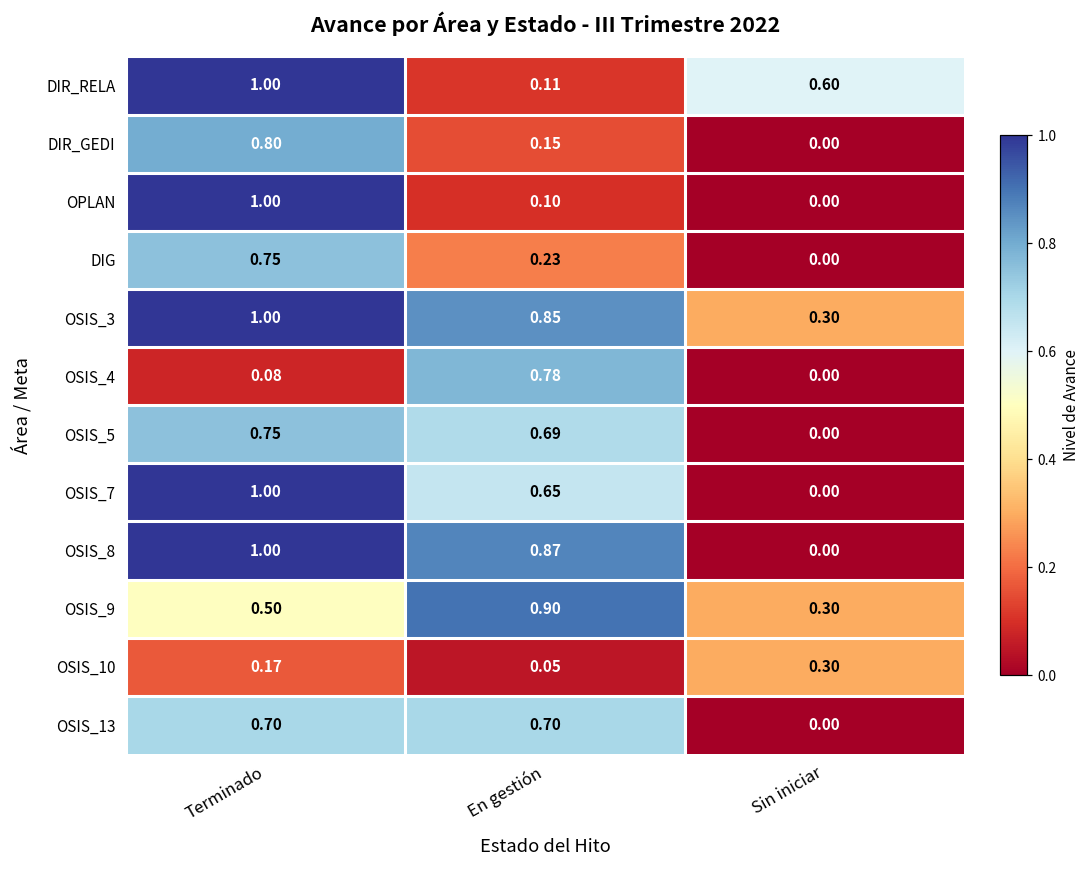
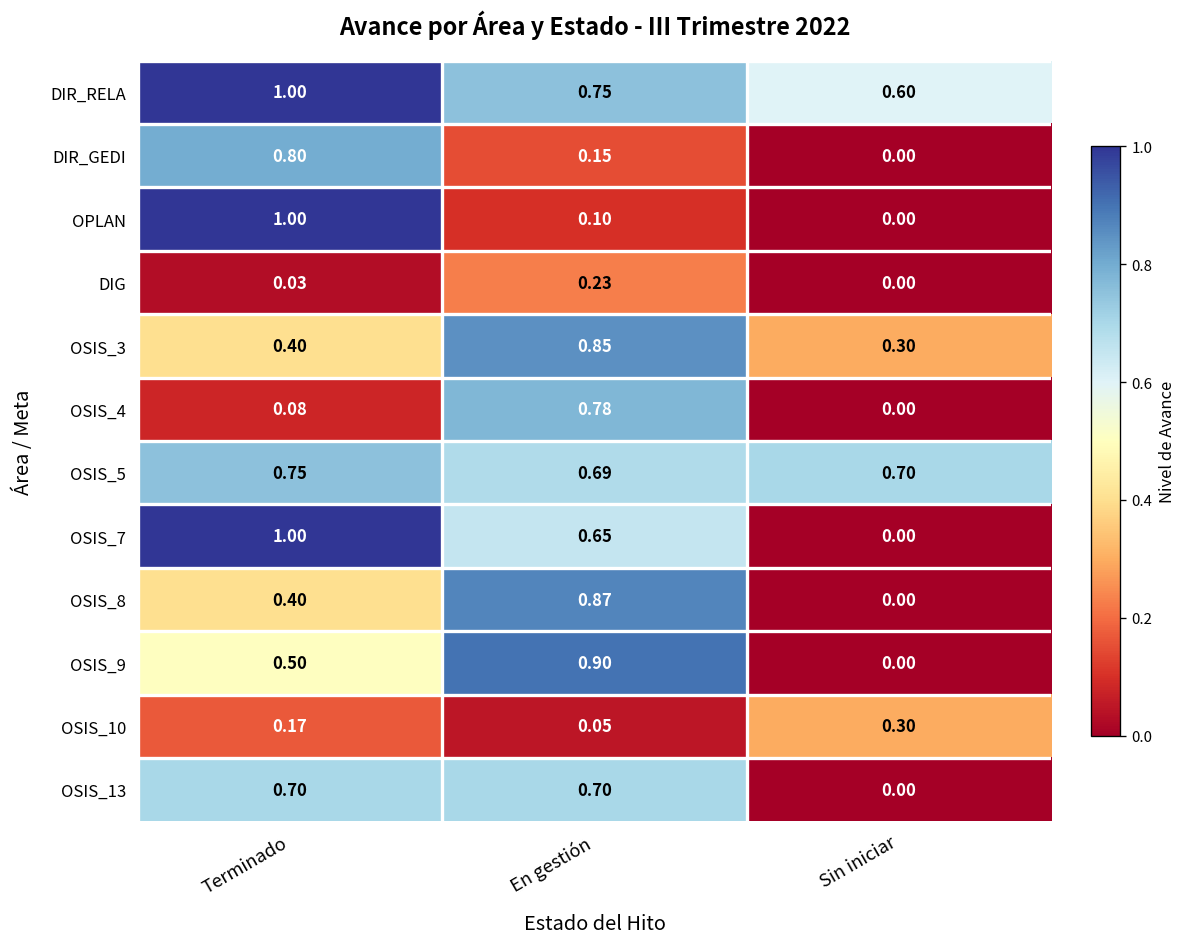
  {
    "DIR_RELA": {
      "Terminado": 1.00,
-     "En gestión": 0.11,
+     "En gestión": 0.75,
      "Sin iniciar": 0.60
    },
    "DIR_GEDI": {
      "Terminado": 0.80,
      "En gestión": 0.15,
      "Sin iniciar": 0.00
    },
    "OPLAN": {
      "Terminado": 1.00,
      "En gestión": 0.10,
      "Sin iniciar": 0.00
    },
    "DIG": {
-     "Terminado": 0.75,
+     "Terminado": 0.03,
      "En gestión": 0.23,
      "Sin iniciar": 0.00
    },
    "OSIS_3": {
-     "Terminado": 1.00,
+     "Terminado": 0.40,
      "En gestión": 0.85,
      "Sin iniciar": 0.30
    },
    "OSIS_4": {
      "Terminado": 0.08,
      "En gestión": 0.78,
      "Sin iniciar": 0.00
    },
    "OSIS_5": {
      "Terminado": 0.75,
      "En gestión": 0.69,
-     "Sin iniciar": 0.00
+     "Sin iniciar": 0.70
    },
    "OSIS_7": {
      "Terminado": 1.00,
      "En gestión": 0.65,
      "Sin iniciar": 0.00
    },
    "OSIS_8": {
-     "Terminado": 1.00,
+     "Terminado": 0.40,
      "En gestión": 0.87,
      "Sin iniciar": 0.00
    },
    "OSIS_9": {
      "Terminado": 0.50,
      "En gestión": 0.90,
-     "Sin iniciar": 0.30
+     "Sin iniciar": 0.00
    },
    "OSIS_10": {
      "Terminado": 0.17,
      "En gestión": 0.05,
      "Sin iniciar": 0.30
    },
    "OSIS_13": {
      "Terminado": 0.70,
      "En gestión": 0.70,
      "Sin iniciar": 0.00
    }
  }
